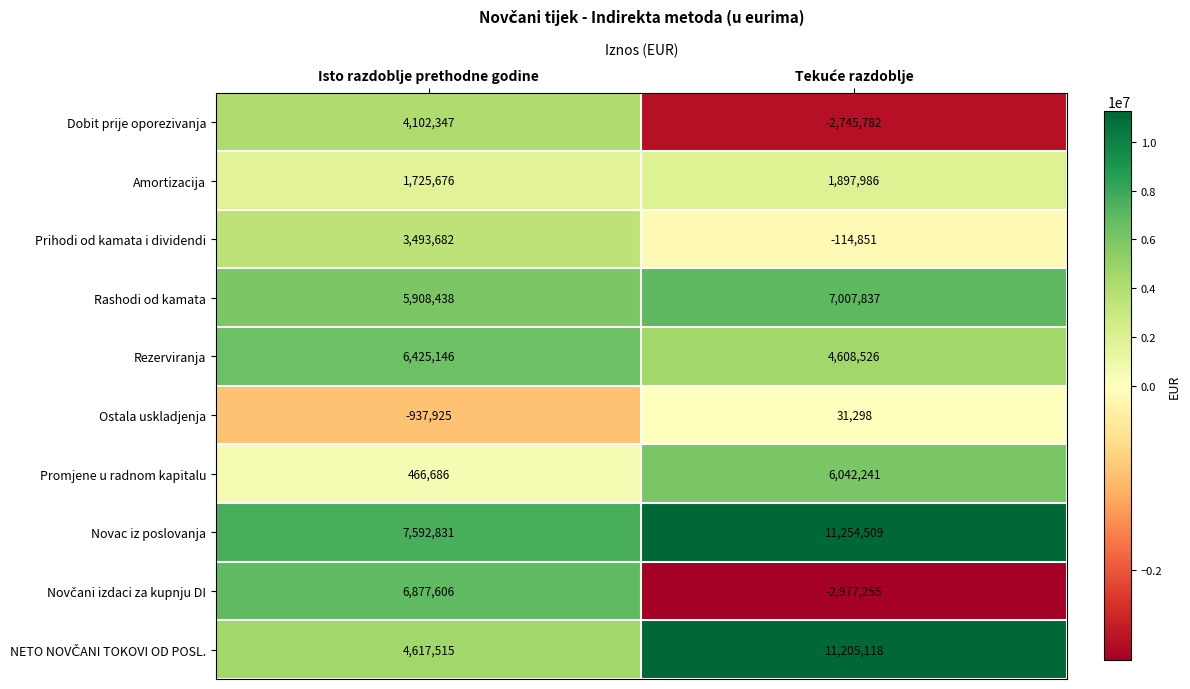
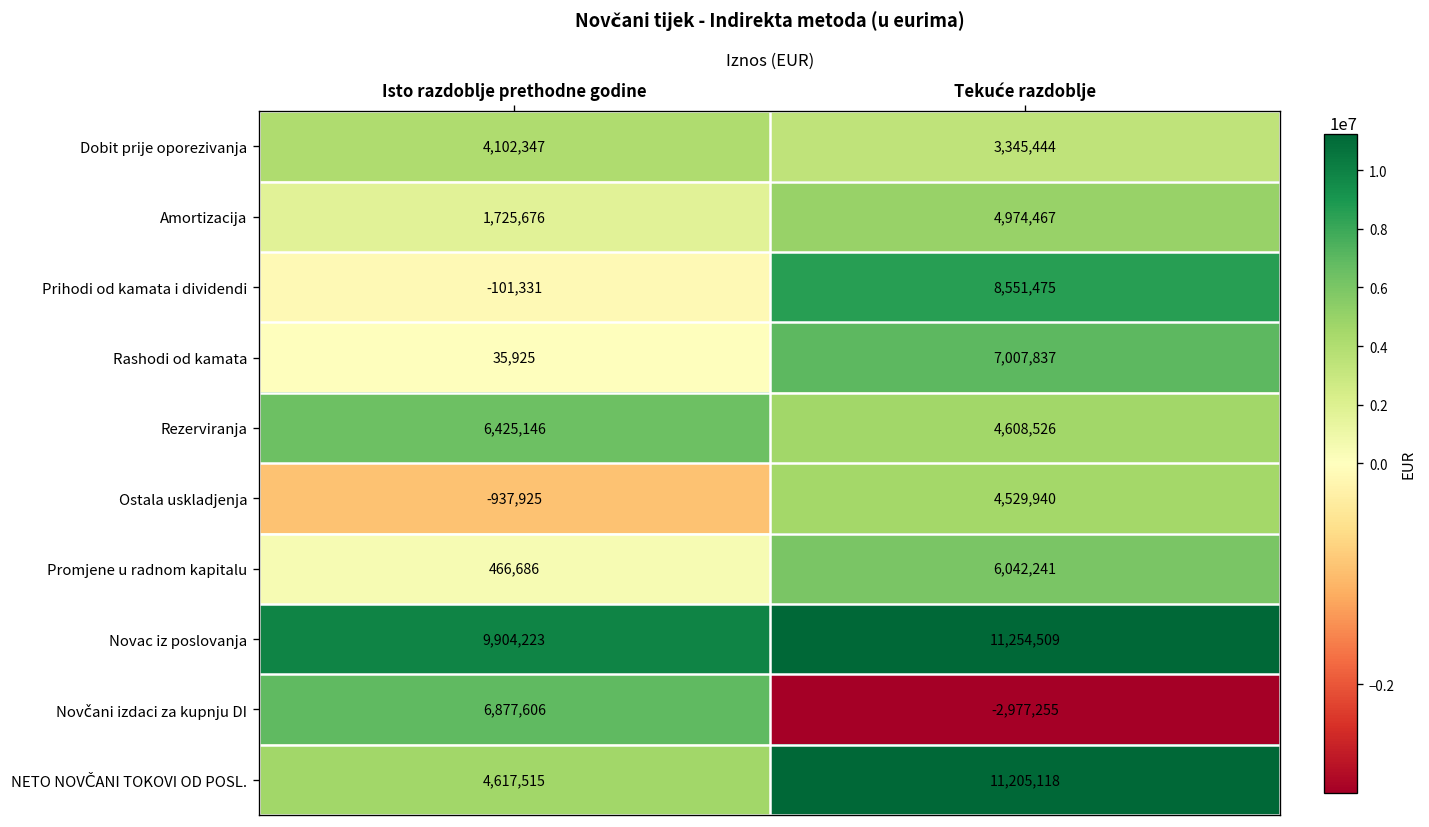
  {
    "Dobit prije oporezivanja": {
      "Isto razdoblje prethodne godine": "4,102,347",
-     "Tekuće razdoblje": "-2,745,782"
+     "Tekuće razdoblje": "3,345,444"
    },
    "Amortizacija": {
      "Isto razdoblje prethodne godine": "1,725,676",
-     "Tekuće razdoblje": "1,897,986"
+     "Tekuće razdoblje": "4,974,467"
    },
    "Prihodi od kamata i dividendi": {
-     "Isto razdoblje prethodne godine": "3,493,682",
-     "Tekuće razdoblje": "-114,851"
+     "Isto razdoblje prethodne godine": "-101,331",
+     "Tekuće razdoblje": "8,551,475"
    },
    "Rashodi od kamata": {
-     "Isto razdoblje prethodne godine": "5,908,438",
+     "Isto razdoblje prethodne godine": "35,925",
      "Tekuće razdoblje": "7,007,837"
    },
    "Rezerviranja": {
      "Isto razdoblje prethodne godine": "6,425,146",
      "Tekuće razdoblje": "4,608,526"
    },
    "Ostala uskladjenja": {
      "Isto razdoblje prethodne godine": "-937,925",
-     "Tekuće razdoblje": "31,298"
+     "Tekuće razdoblje": "4,529,940"
    },
    "Promjene u radnom kapitalu": {
      "Isto razdoblje prethodne godine": "466,686",
      "Tekuće razdoblje": "6,042,241"
    },
    "Novac iz poslovanja": {
-     "Isto razdoblje prethodne godine": "7,592,831",
+     "Isto razdoblje prethodne godine": "9,904,223",
      "Tekuće razdoblje": "11,254,509"
    },
    "Novčani izdaci za kupnju DI": {
      "Isto razdoblje prethodne godine": "6,877,606",
      "Tekuće razdoblje": "-2,977,255"
    },
    "NETO NOVČANI TOKOVI OD POSL.": {
      "Isto razdoblje prethodne godine": "4,617,515",
      "Tekuće razdoblje": "11,205,118"
    }
  }
